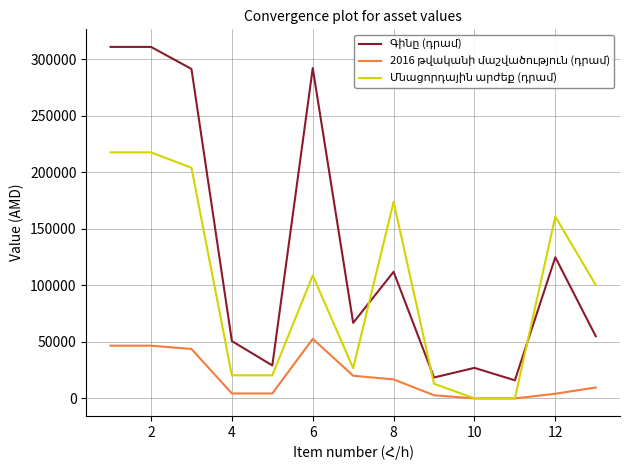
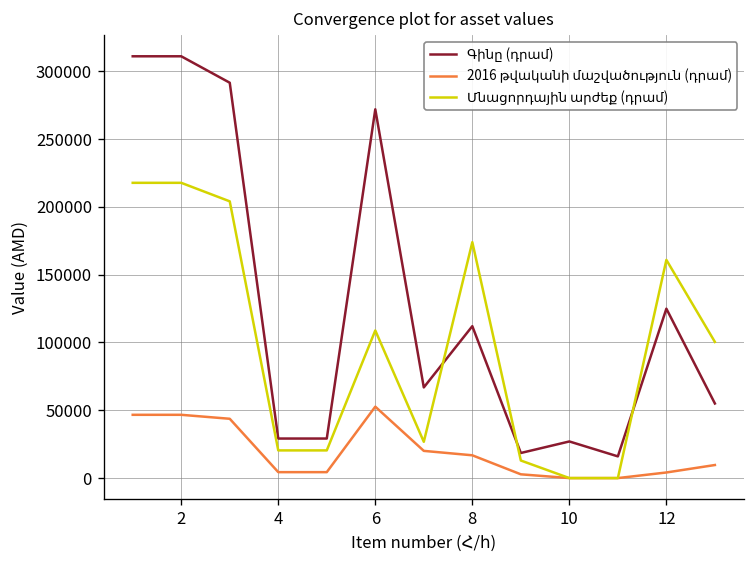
  {
    "Գինը (դրամ)": {
      "2": 311000,
-     "4": 51000,
-     "6": 292000,
+     "4": 29000,
+     "6": 272000,
      "8": 112000,
      "10": 27000,
      "12": 125000
    },
    "2016 թվականի մաշվածություն (դրամ)": {
      "2": 47000,
      "4": 4000,
      "6": 53000,
      "8": 17000,
      "12": 4000
    },
    "Մնացորդային արժեք (դրամ)": {
      "2": 218000,
      "4": 20000,
      "6": 109000,
      "8": 174000,
      "12": 161000
    }
  }
